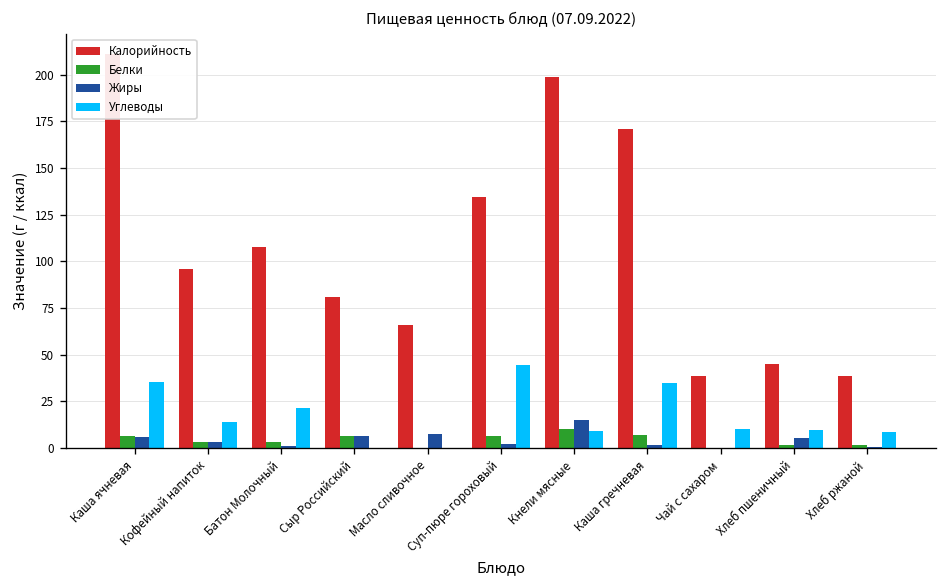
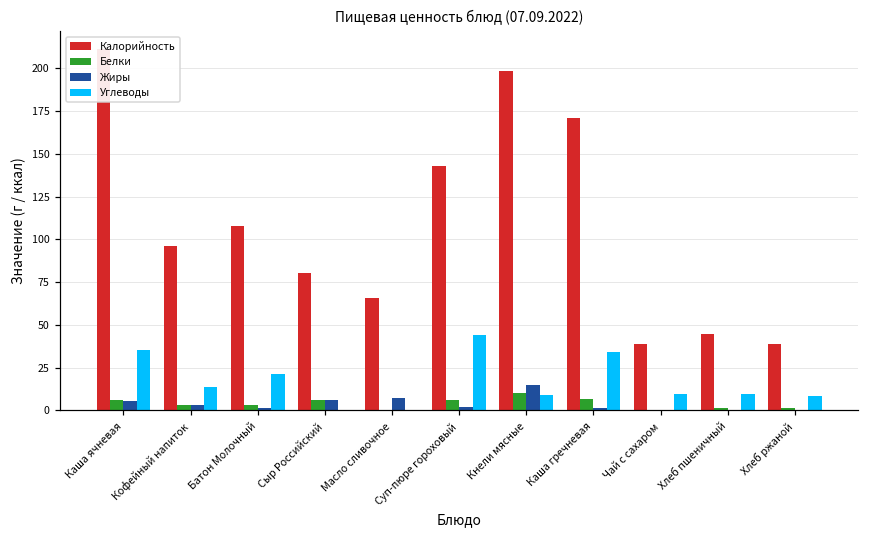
  {
    "Калорийность": {
      "Кофейный напиток": 96,
      "Батон Молочный": 108,
      "Сыр Российский": 81,
      "Масло сливочное": 66,
-     "Суп-пюре гороховый": 134,
+     "Суп-пюре гороховый": 143,
      "Кнели мясные": 199,
      "Каша гречневая": 171,
      "Чай с сахаром": 39,
      "Хлеб пшеничный": 45,
      "Хлеб ржаной": 39
    },
    "Белки": {
      "Каша ячневая": 6,
      "Кофейный напиток": 3,
      "Батон Молочный": 3,
      "Сыр Российский": 6,
      "Масло сливочное": 0,
      "Суп-пюре гороховый": 6,
      "Кнели мясные": 10,
      "Каша гречневая": 7
    },
    "Жиры": {
      "Каша ячневая": 6,
      "Кофейный напиток": 3,
      "Сыр Российский": 6,
      "Масло сливочное": 7,
      "Суп-пюре гороховый": 2,
      "Кнели мясные": 15,
      "Каша гречневая": 2,
-     "Хлеб пшеничный": 5
+     "Хлеб пшеничный": 0
    },
    "Углеводы": {
      "Каша ячневая": 35,
      "Кофейный напиток": 14,
      "Батон Молочный": 21,
      "Сыр Российский": 0,
      "Суп-пюре гороховый": 44,
      "Кнели мясные": 9,
      "Каша гречневая": 34,
      "Чай с сахаром": 10,
      "Хлеб пшеничный": 9,
      "Хлеб ржаной": 8
    }
  }
